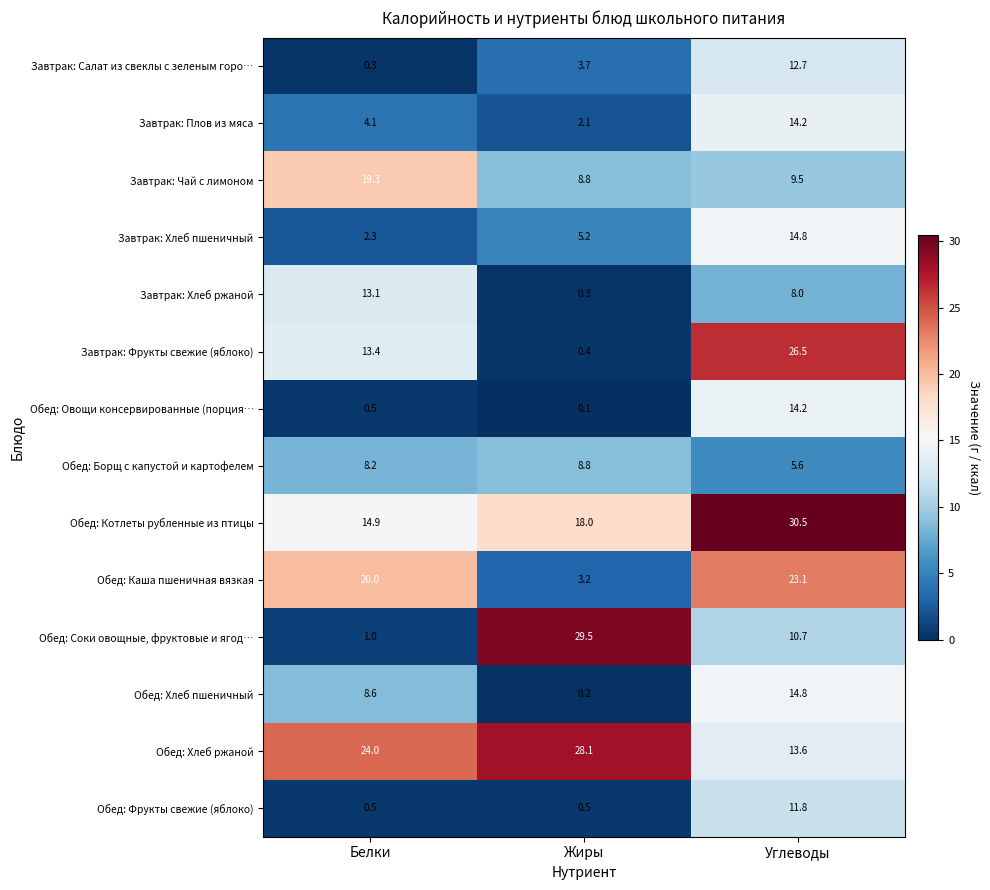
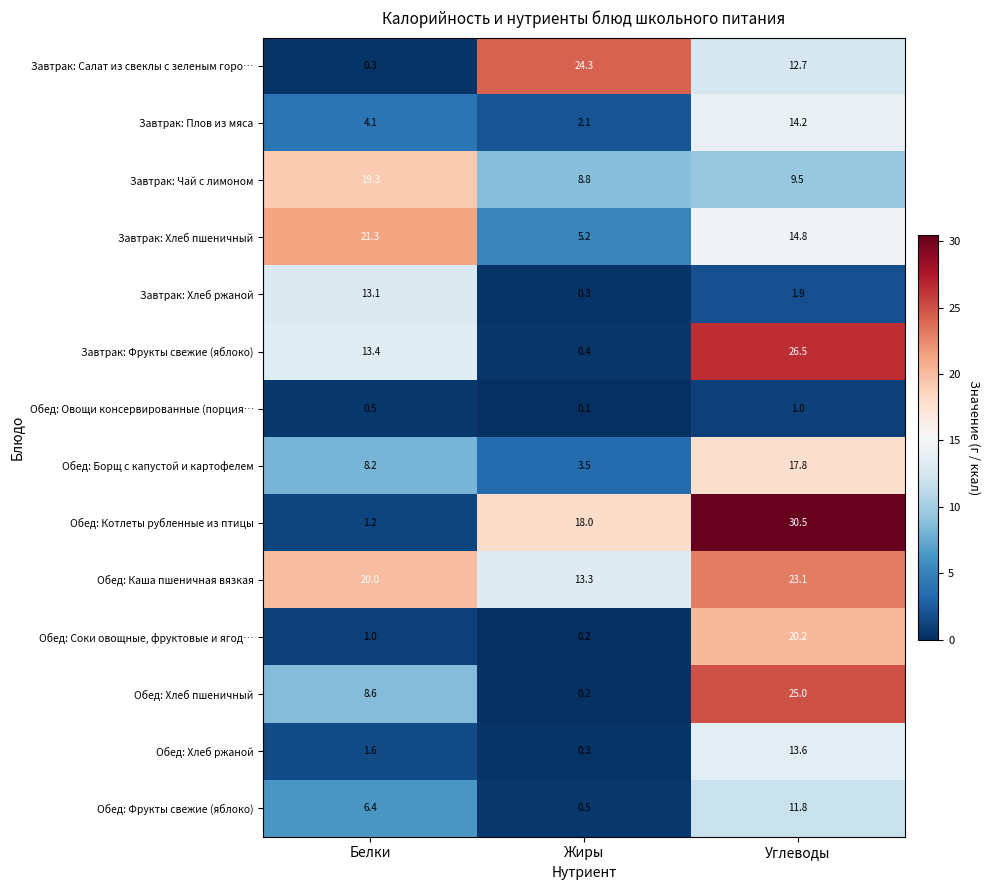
  {
    "Завтрак: Салат из свеклы с зеленым горо…": {
      "Белки": 0.3,
-     "Жиры": 3.7,
+     "Жиры": 24.3,
      "Углеводы": 12.7
    },
    "Завтрак: Плов из мяса": {
      "Белки": 4.1,
      "Жиры": 2.1,
      "Углеводы": 14.2
    },
    "Завтрак: Чай с лимоном": {
      "Белки": 19.3,
      "Жиры": 8.8,
      "Углеводы": 9.5
    },
    "Завтрак: Хлеб пшеничный": {
-     "Белки": 2.3,
+     "Белки": 21.3,
      "Жиры": 5.2,
      "Углеводы": 14.8
    },
    "Завтрак: Хлеб ржаной": {
      "Белки": 13.1,
      "Жиры": 0.3,
-     "Углеводы": 8.0
+     "Углеводы": 1.9
    },
    "Завтрак: Фрукты свежие (яблоко)": {
      "Белки": 13.4,
      "Жиры": 0.4,
      "Углеводы": 26.5
    },
    "Обед: Овощи консервированные (порция…": {
      "Белки": 0.5,
      "Жиры": 0.1,
-     "Углеводы": 14.2
+     "Углеводы": 1.0
    },
    "Обед: Борщ с капустой и картофелем": {
      "Белки": 8.2,
-     "Жиры": 8.8,
-     "Углеводы": 5.6
+     "Жиры": 3.5,
+     "Углеводы": 17.8
    },
    "Обед: Котлеты рубленные из птицы": {
-     "Белки": 14.9,
+     "Белки": 1.2,
      "Жиры": 18.0,
      "Углеводы": 30.5
    },
    "Обед: Каша пшеничная вязкая": {
      "Белки": 20.0,
-     "Жиры": 3.2,
+     "Жиры": 13.3,
      "Углеводы": 23.1
    },
    "Обед: Соки овощные, фруктовые и ягод…": {
      "Белки": 1.0,
-     "Жиры": 29.5,
-     "Углеводы": 10.7
+     "Жиры": 0.2,
+     "Углеводы": 20.2
    },
    "Обед: Хлеб пшеничный": {
      "Белки": 8.6,
      "Жиры": 0.2,
-     "Углеводы": 14.8
+     "Углеводы": 25.0
    },
    "Обед: Хлеб ржаной": {
-     "Белки": 24.0,
-     "Жиры": 28.1,
+     "Белки": 1.6,
+     "Жиры": 0.3,
      "Углеводы": 13.6
    },
    "Обед: Фрукты свежие (яблоко)": {
-     "Белки": 0.5,
+     "Белки": 6.4,
      "Жиры": 0.5,
      "Углеводы": 11.8
    }
  }
